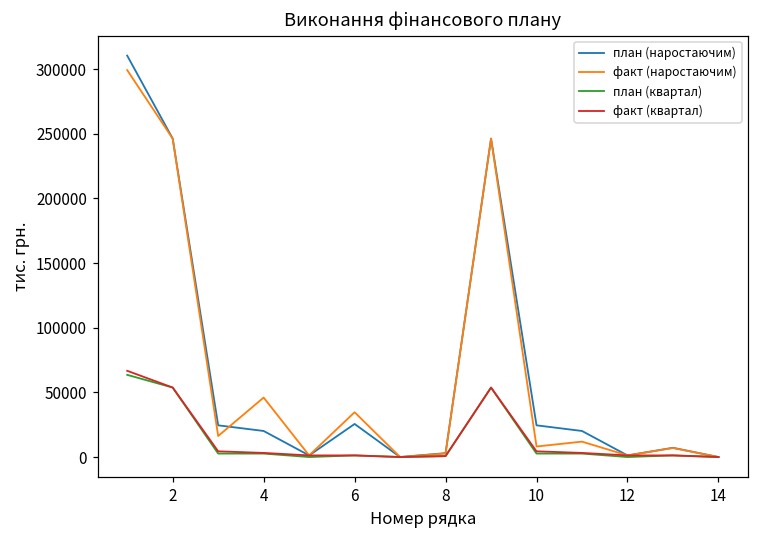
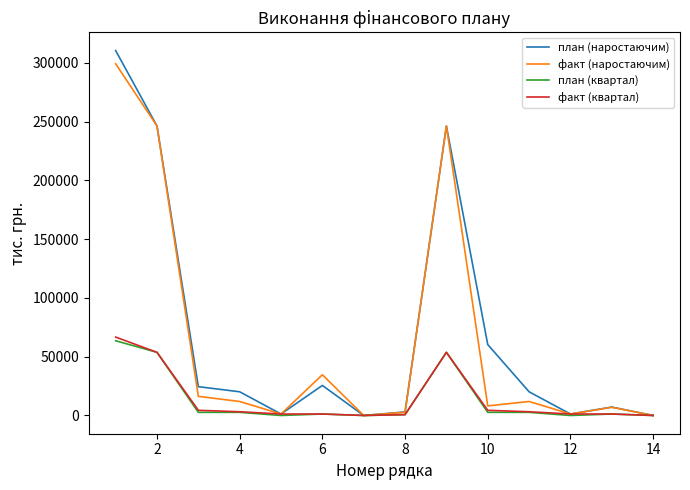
  {
    "план (наростаючим)": {
      "4": 20000,
      "6": 26000,
-     "10": 25000
+     "10": 60000
    },
    "факт (наростаючим)": {
-     "4": 46000,
+     "4": 12000,
      "6": 35000,
      "10": 8000
    }
  }
